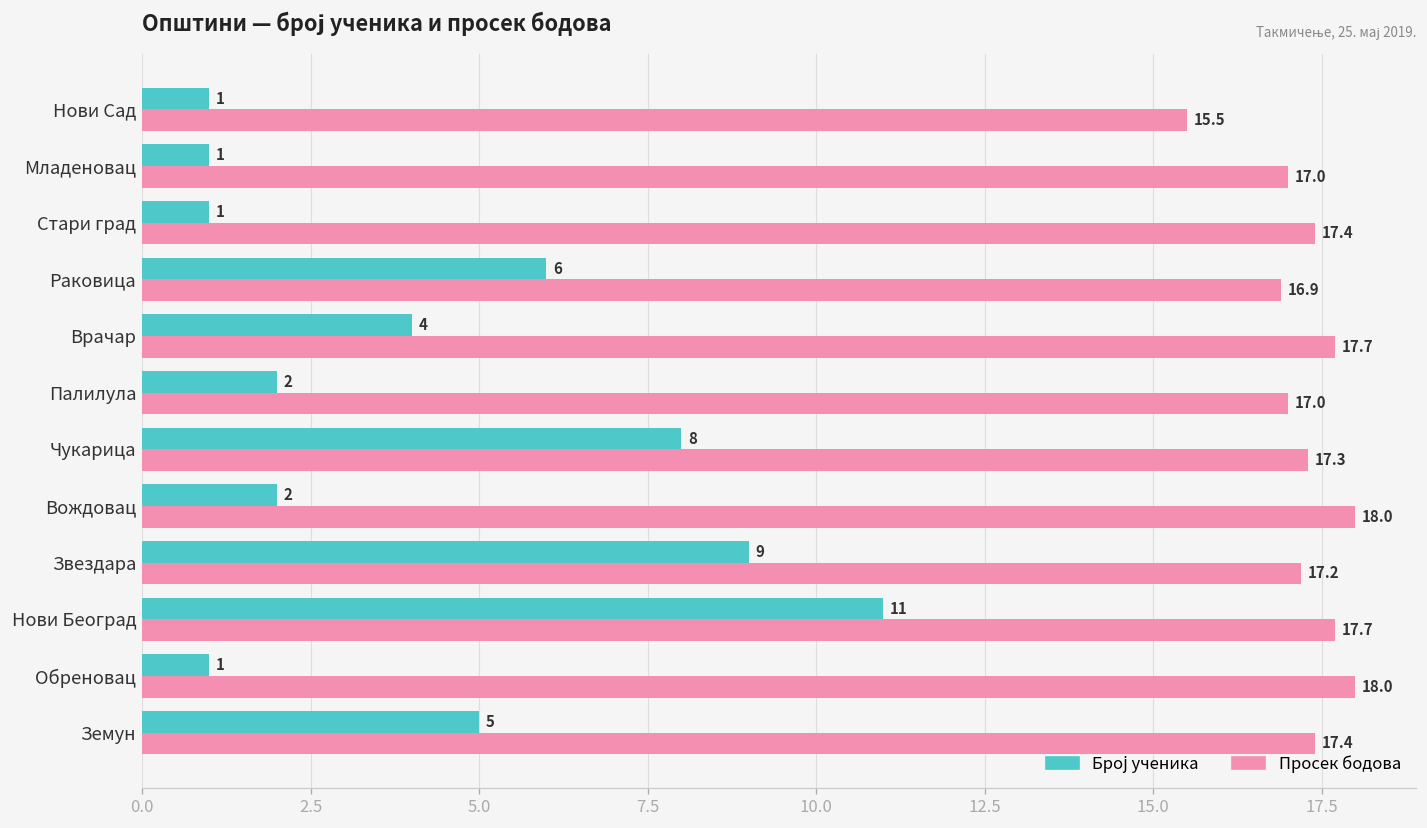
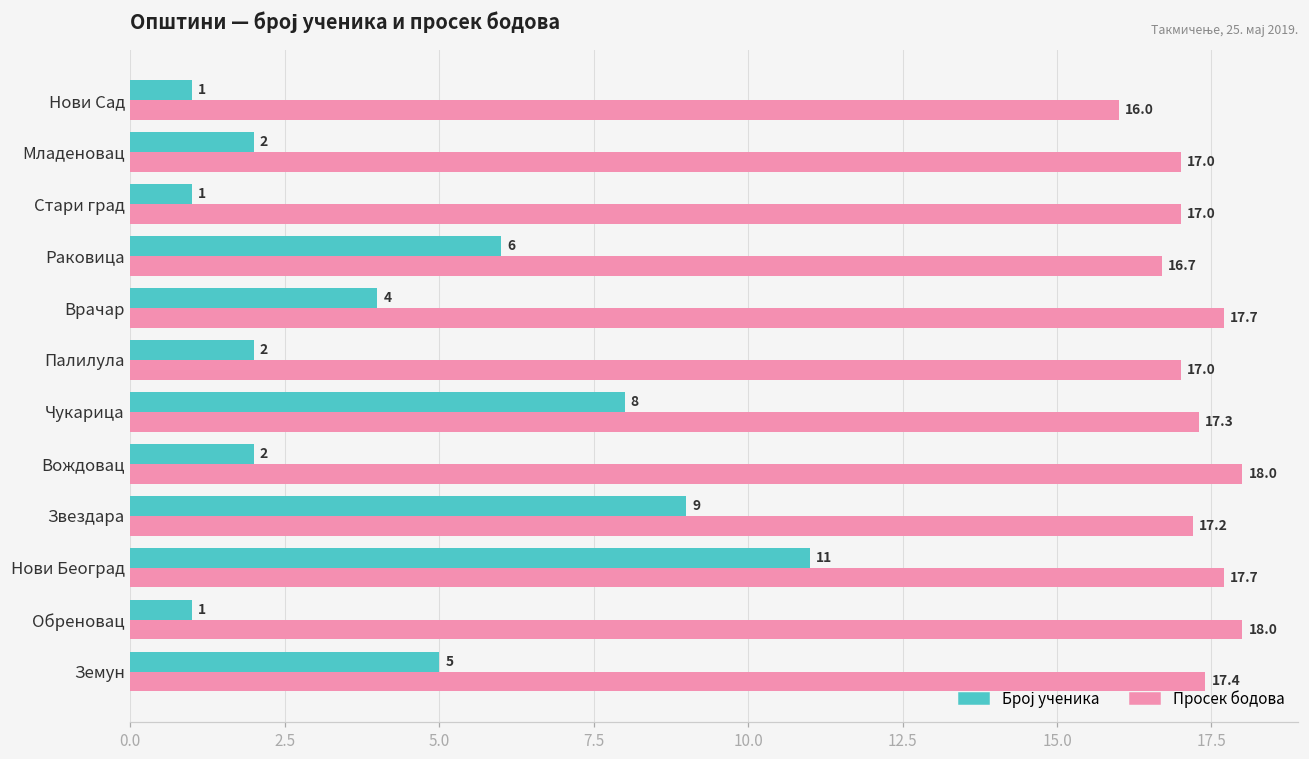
  {
    "Број ученика": {
      "Нови Сад": 1,
-     "Младеновац": 1,
+     "Младеновац": 2,
      "Стари град": 1,
      "Раковица": 6,
      "Врачар": 4,
      "Палилула": 2,
      "Чукарица": 8,
      "Вождовац": 2,
      "Звездара": 9,
      "Нови Београд": 11,
      "Обреновац": 1,
      "Земун": 5
    },
    "Просек бодова": {
-     "Нови Сад": 15.5,
+     "Нови Сад": 16.0,
      "Младеновац": 17.0,
-     "Стари град": 17.4,
-     "Раковица": 16.9,
+     "Стари град": 17.0,
+     "Раковица": 16.7,
      "Врачар": 17.7,
      "Палилула": 17.0,
      "Чукарица": 17.3,
      "Вождовац": 18.0,
      "Звездара": 17.2,
      "Нови Београд": 17.7,
      "Обреновац": 18.0,
      "Земун": 17.4
    }
  }
